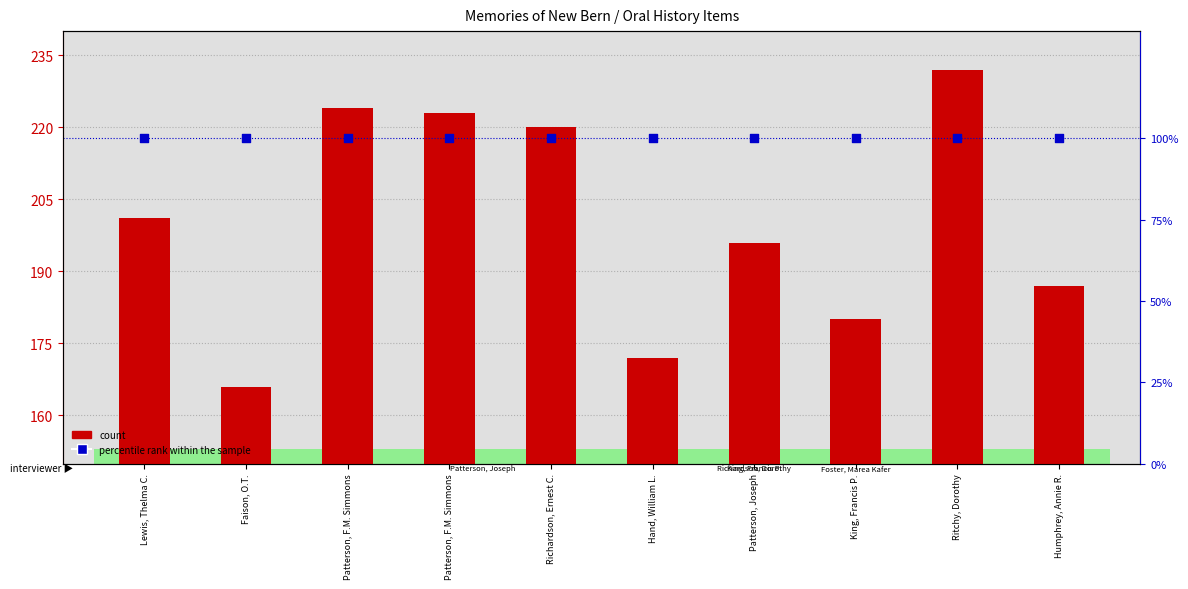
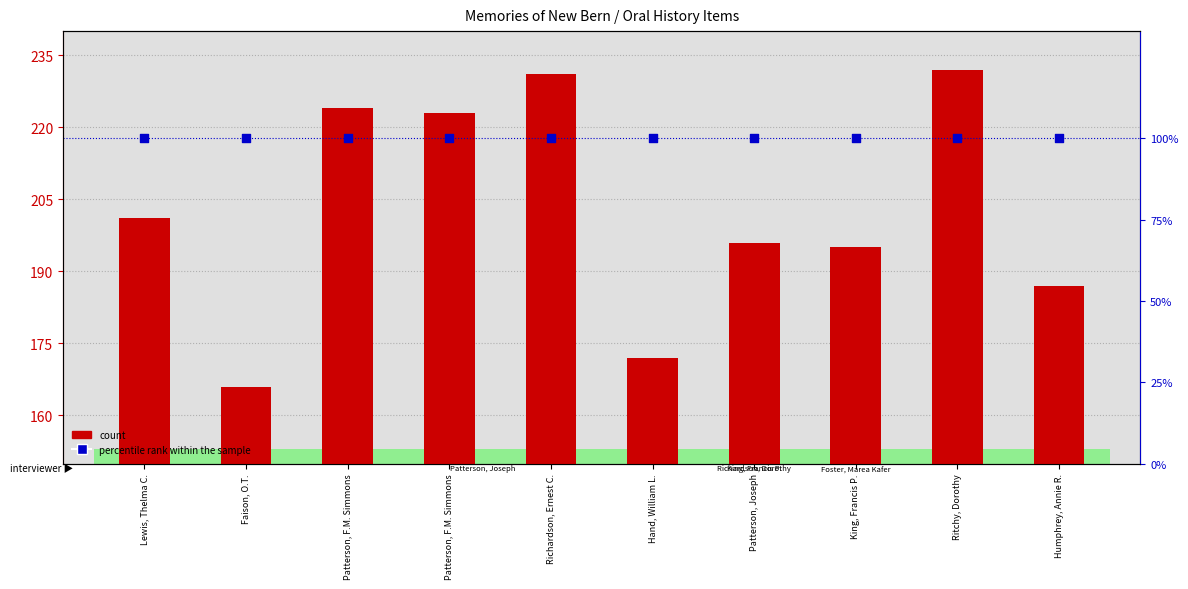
  {
    "count": {
      "Lewis, Thelma C.": 201,
      "Faison, O.T.": 166,
-     "Richardson, Ernest C.": 220,
+     "Richardson, Ernest C.": 231,
      "Hand, William L.": 172,
      "Patterson, Joseph": 196,
-     "King, Francis P.": 180,
+     "King, Francis P.": 195,
      "Ritchy, Dorothy": 232,
      "Humphrey, Annie R.": 187
    }
  }
